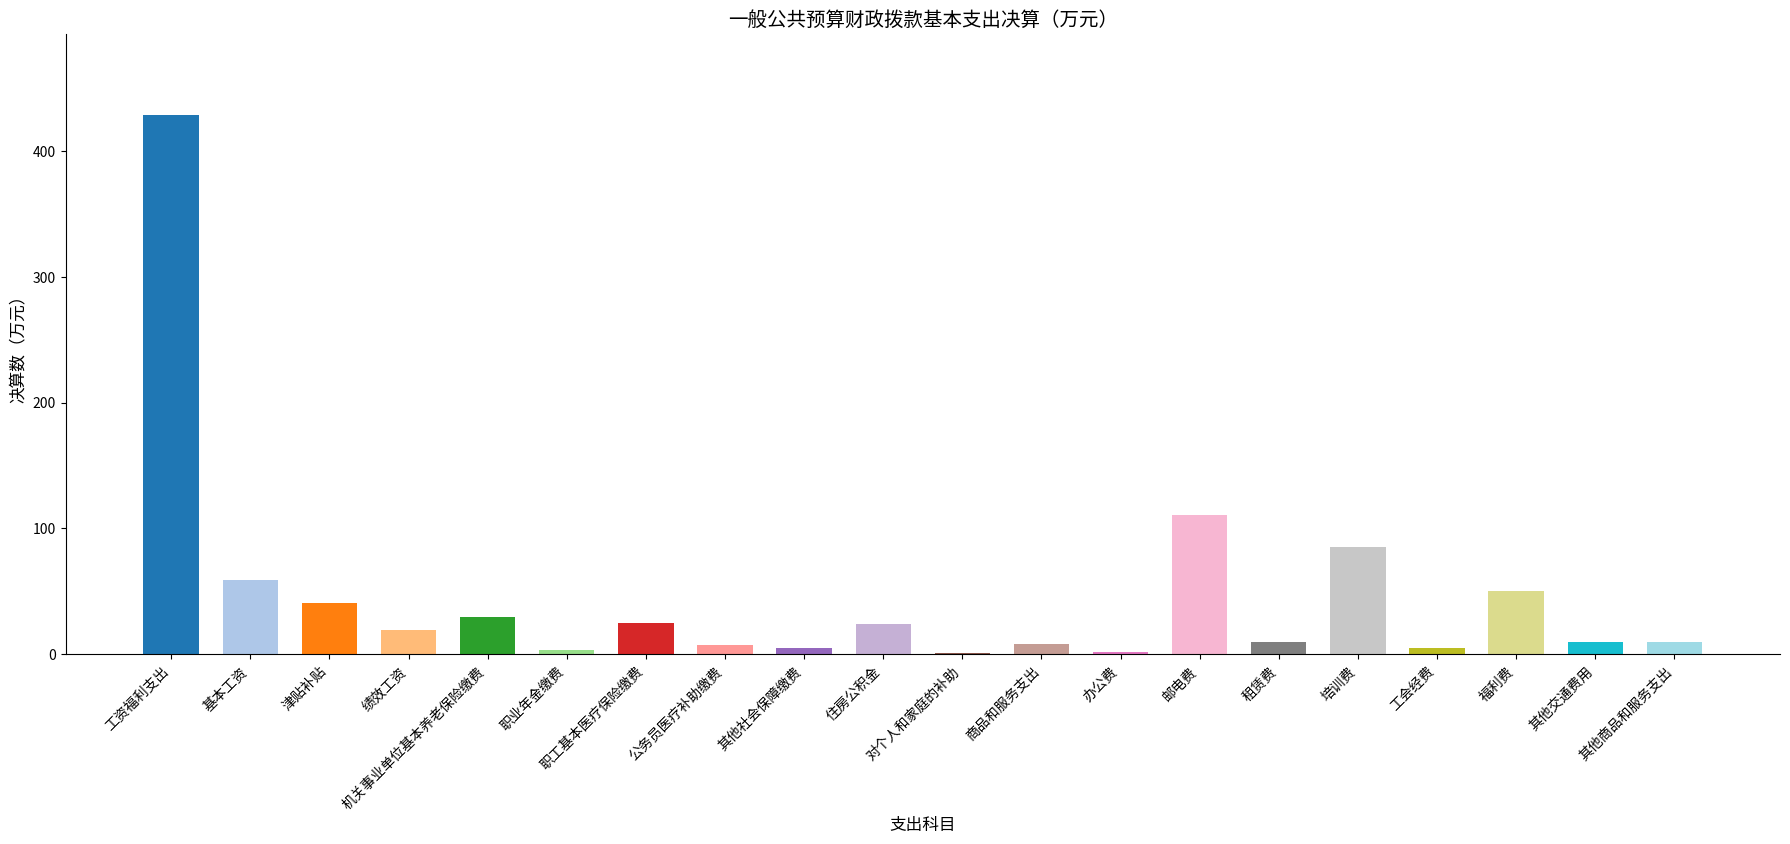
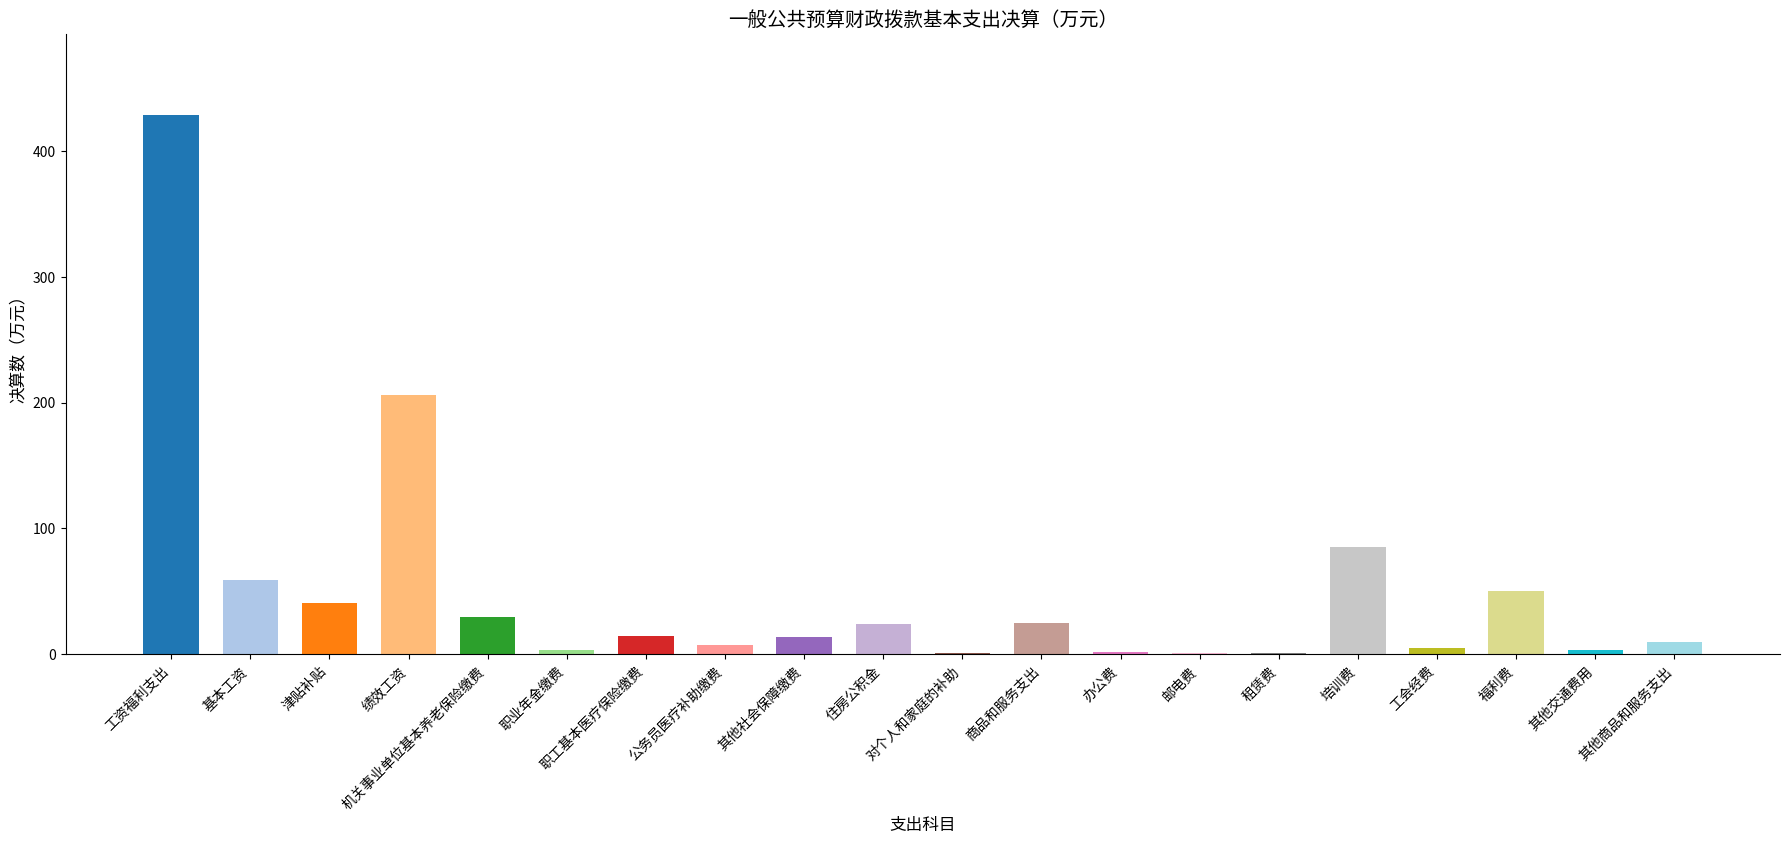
  {
    "工资福利支出": 428,
    "基本工资": 59,
    "津贴补贴": 41,
-   "绩效工资": 19,
+   "绩效工资": 206,
    "机关事业单位基本养老保险缴费": 30,
    "职业年金缴费": 4,
-   "职工基本医疗保险缴费": 25,
+   "职工基本医疗保险缴费": 14,
    "公务员医疗补助缴费": 8,
-   "其他社会保障缴费": 5,
+   "其他社会保障缴费": 14,
    "住房公积金": 24,
-   "商品和服务支出": 8,
+   "商品和服务支出": 25,
    "办公费": 2,
-   "邮电费": 111,
-   "租赁费": 10,
+   "邮电费": 1,
+   "租赁费": 1,
    "培训费": 86,
    "工会经费": 5,
    "福利费": 50,
-   "其他交通费用": 10,
+   "其他交通费用": 3,
    "其他商品和服务支出": 10
  }
